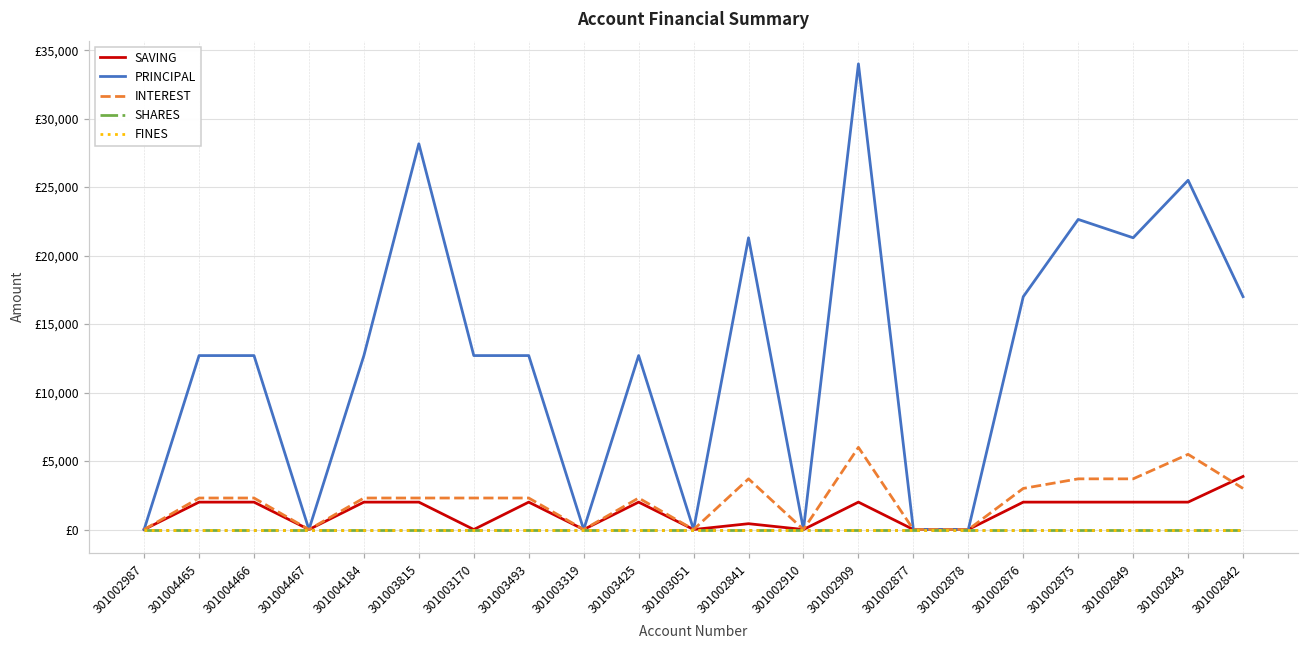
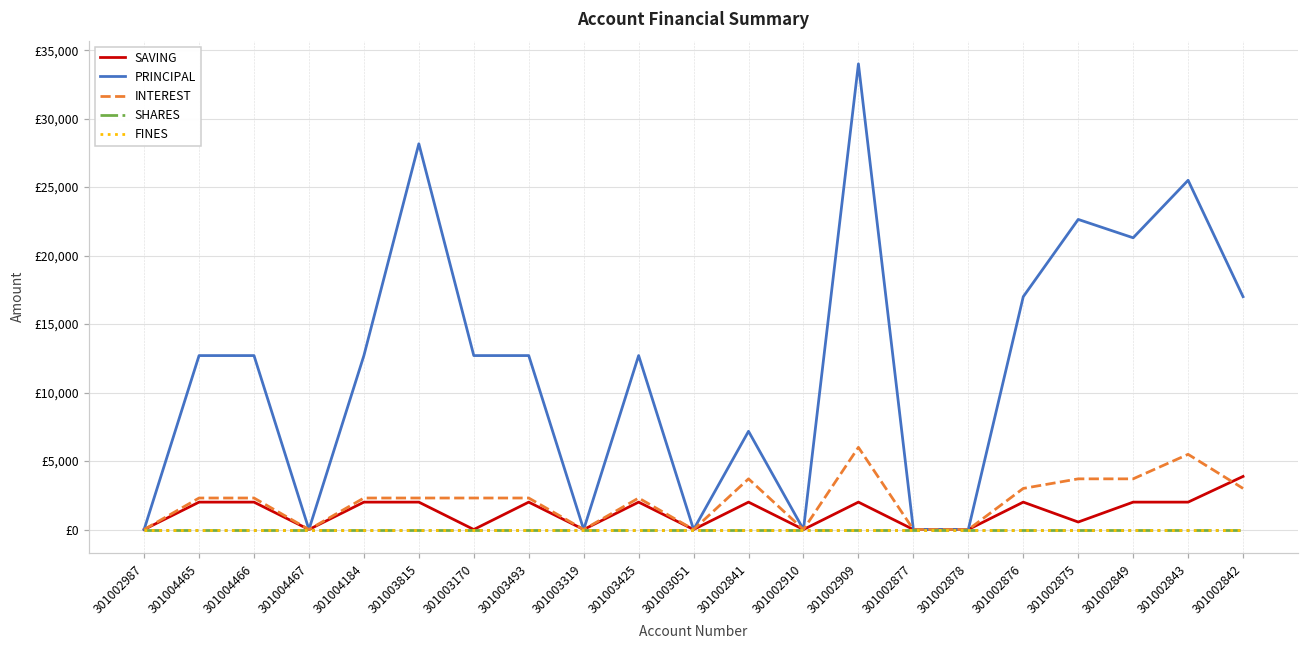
  {
    "SAVING": {
      "301004465": "£2,000",
      "301004466": "£2,000",
      "301004184": "£2,000",
      "301003815": "£2,000",
      "301003493": "£2,000",
      "301003425": "£2,000",
-     "301002841": "£400",
+     "301002841": "£2,000",
      "301002909": "£2,000",
      "301002876": "£2,000",
-     "301002875": "£2,000",
+     "301002875": "£500",
      "301002849": "£2,000",
      "301002843": "£2,000",
      "301002842": "£3,900"
    },
    "PRINCIPAL": {
      "301004465": "£12,700",
      "301004466": "£12,700",
      "301004184": "£12,700",
      "301003815": "£28,200",
      "301003170": "£12,700",
      "301003493": "£12,700",
      "301003425": "£12,700",
-     "301002841": "£21,300",
+     "301002841": "£7,200",
      "301002909": "£34,000",
      "301002876": "£17,000",
      "301002875": "£22,600",
      "301002849": "£21,300",
      "301002843": "£25,500",
      "301002842": "£17,000"
    },
    "INTEREST": {
      "301004465": "£2,300",
      "301004466": "£2,300",
      "301004184": "£2,300",
      "301003815": "£2,300",
      "301003170": "£2,300",
      "301003493": "£2,300",
      "301003425": "£2,300",
      "301002841": "£3,700",
      "301002909": "£6,000",
      "301002876": "£3,000",
      "301002875": "£3,700",
      "301002849": "£3,700",
      "301002843": "£5,500",
      "301002842": "£3,000"
    },
    "FINES": {
      "301004465": "£0",
      "301004466": "£0",
      "301004184": "£0",
      "301003815": "£0",
      "301003493": "£0",
      "301003425": "£0",
      "301002841": "£0",
      "301002909": "£0",
      "301002876": "£0",
      "301002875": "£0",
      "301002849": "£0",
      "301002843": "£0",
      "301002842": "£0"
    }
  }
